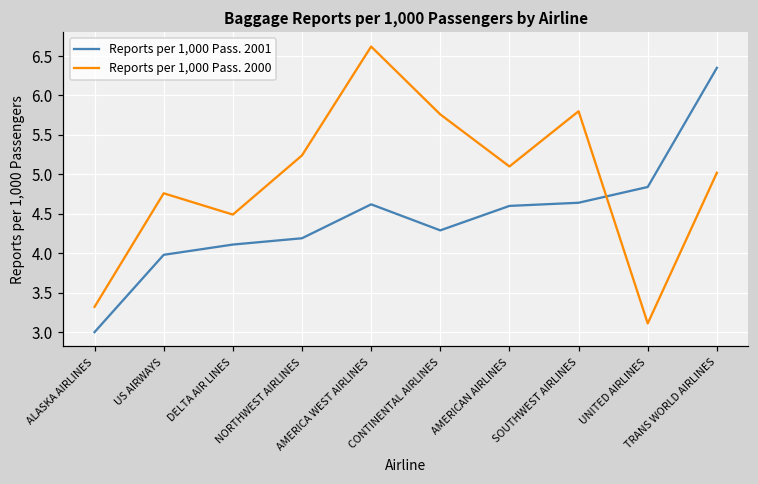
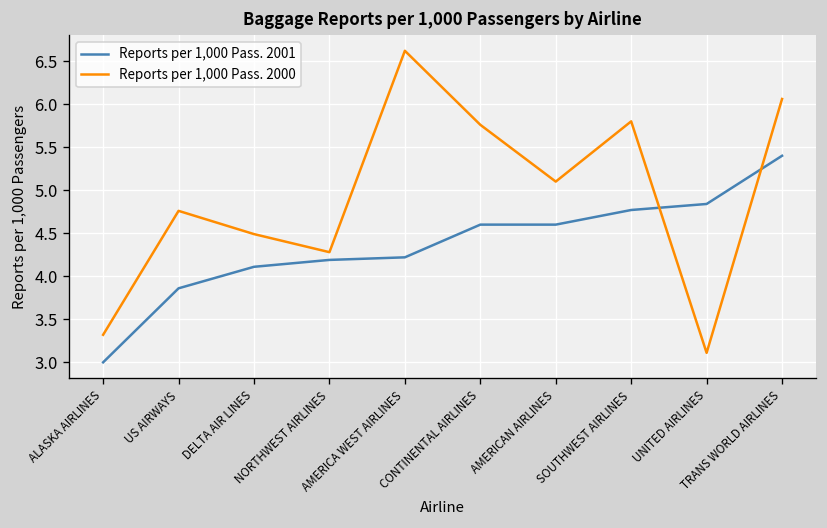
  {
    "Reports per 1,000 Pass. 2001": {
      "ALASKA AIRLINES": 3.0,
-     "US AIRWAYS": 4.0,
+     "US AIRWAYS": 3.9,
      "DELTA AIR LINES": 4.1,
      "NORTHWEST AIRLINES": 4.2,
-     "AMERICA WEST AIRLINES": 4.6,
-     "CONTINENTAL AIRLINES": 4.3,
+     "AMERICA WEST AIRLINES": 4.2,
+     "CONTINENTAL AIRLINES": 4.6,
      "AMERICAN AIRLINES": 4.6,
-     "SOUTHWEST AIRLINES": 4.6,
+     "SOUTHWEST AIRLINES": 4.8,
      "UNITED AIRLINES": 4.8,
-     "TRANS WORLD AIRLINES": 6.4
+     "TRANS WORLD AIRLINES": 5.4
    },
    "Reports per 1,000 Pass. 2000": {
      "ALASKA AIRLINES": 3.3,
      "US AIRWAYS": 4.8,
      "DELTA AIR LINES": 4.5,
-     "NORTHWEST AIRLINES": 5.2,
+     "NORTHWEST AIRLINES": 4.3,
      "AMERICA WEST AIRLINES": 6.6,
      "CONTINENTAL AIRLINES": 5.8,
      "AMERICAN AIRLINES": 5.1,
      "SOUTHWEST AIRLINES": 5.8,
      "UNITED AIRLINES": 3.1,
-     "TRANS WORLD AIRLINES": 5.0
+     "TRANS WORLD AIRLINES": 6.1
    }
  }
